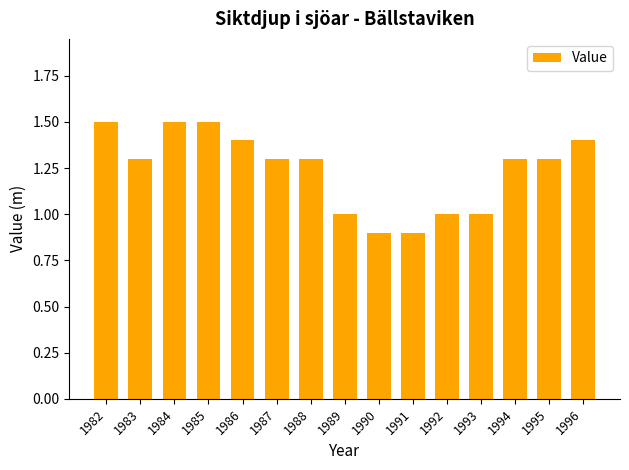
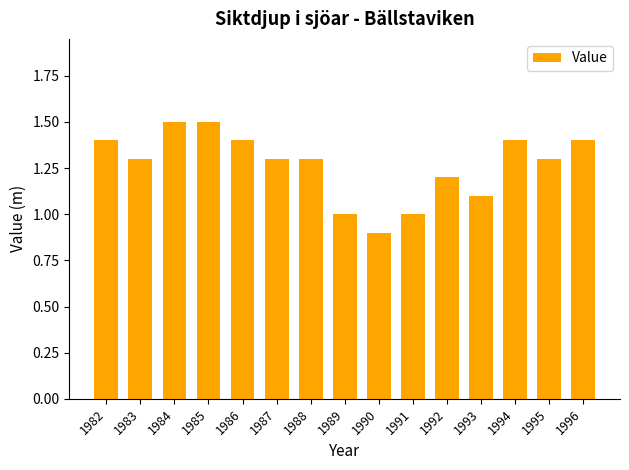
  {
-   "1982": 1.5,
+   "1982": 1.4,
    "1983": 1.3,
    "1984": 1.5,
    "1985": 1.5,
    "1986": 1.4,
    "1987": 1.3,
    "1988": 1.3,
    "1989": 1.0,
    "1990": 0.9,
-   "1991": 0.9,
-   "1992": 1.0,
-   "1993": 1.0,
-   "1994": 1.3,
+   "1991": 1.0,
+   "1992": 1.2,
+   "1993": 1.1,
+   "1994": 1.4,
    "1995": 1.3,
    "1996": 1.4
  }
